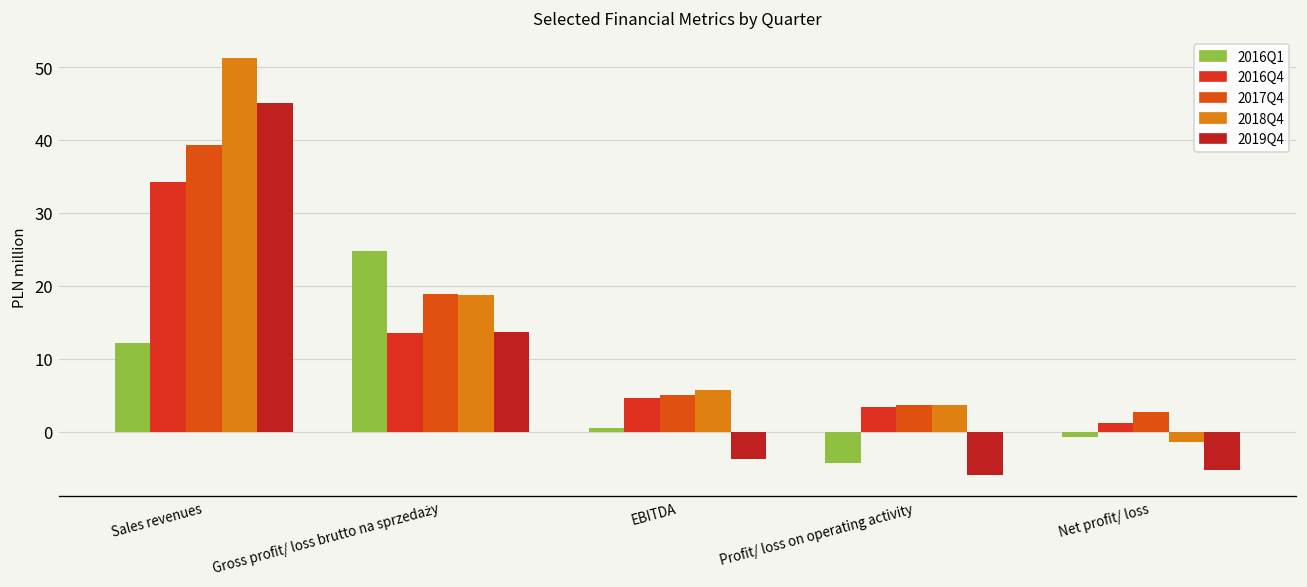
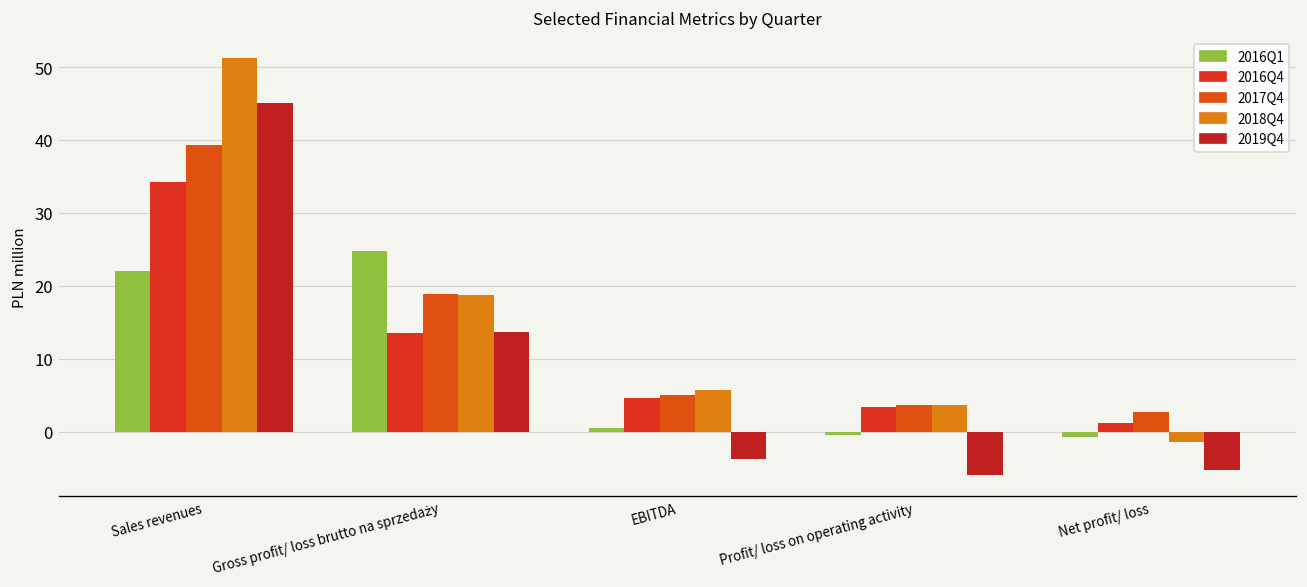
  {
    "2016Q1": {
-     "Sales revenues": 12,
+     "Sales revenues": 22,
      "Gross profit/ loss brutto na sprzedaży": 25,
      "EBITDA": 1,
-     "Profit/ loss on operating activity": -4,
+     "Profit/ loss on operating activity": 0,
      "Net profit/ loss": -1
    }
  }
